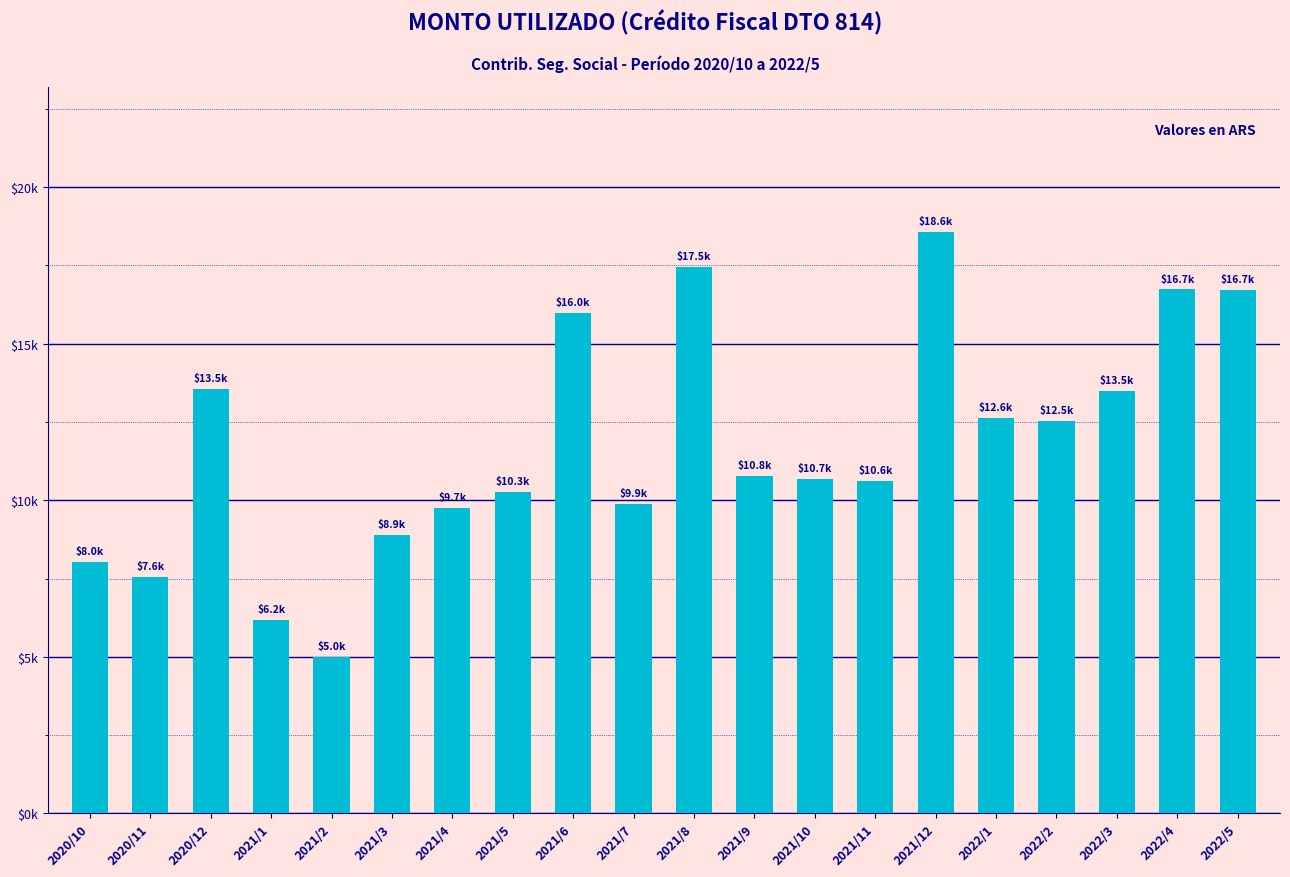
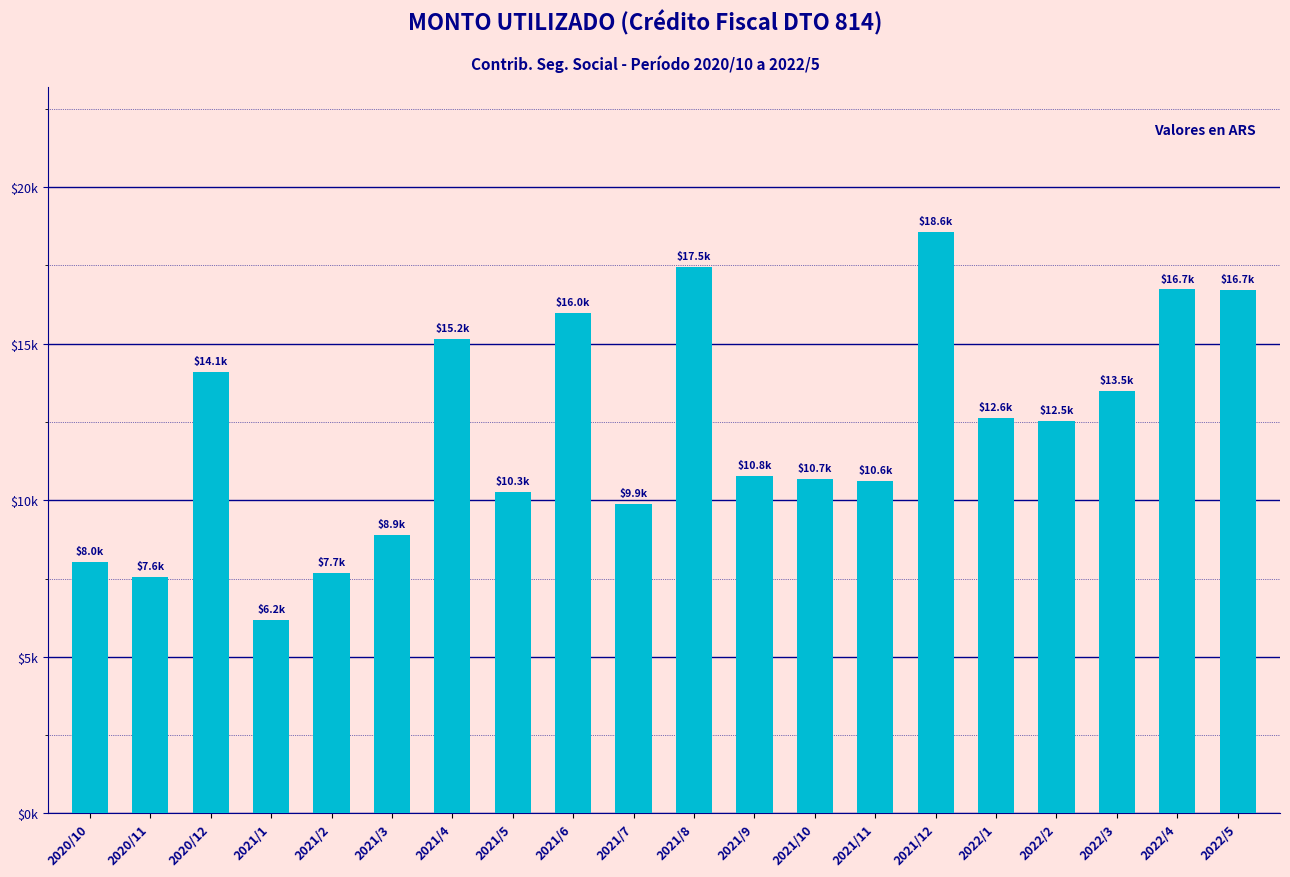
  {
    "2020/10": "$8.0k",
    "2020/11": "$7.6k",
-   "2020/12": "$13.5k",
+   "2020/12": "$14.1k",
    "2021/1": "$6.2k",
-   "2021/2": "$5.0k",
+   "2021/2": "$7.7k",
    "2021/3": "$8.9k",
-   "2021/4": "$9.7k",
+   "2021/4": "$15.2k",
    "2021/5": "$10.3k",
    "2021/6": "$16.0k",
    "2021/7": "$9.9k",
    "2021/8": "$17.5k",
    "2021/9": "$10.8k",
    "2021/10": "$10.7k",
    "2021/11": "$10.6k",
    "2021/12": "$18.6k",
    "2022/1": "$12.6k",
    "2022/2": "$12.5k",
    "2022/3": "$13.5k",
    "2022/4": "$16.7k",
    "2022/5": "$16.7k"
  }
